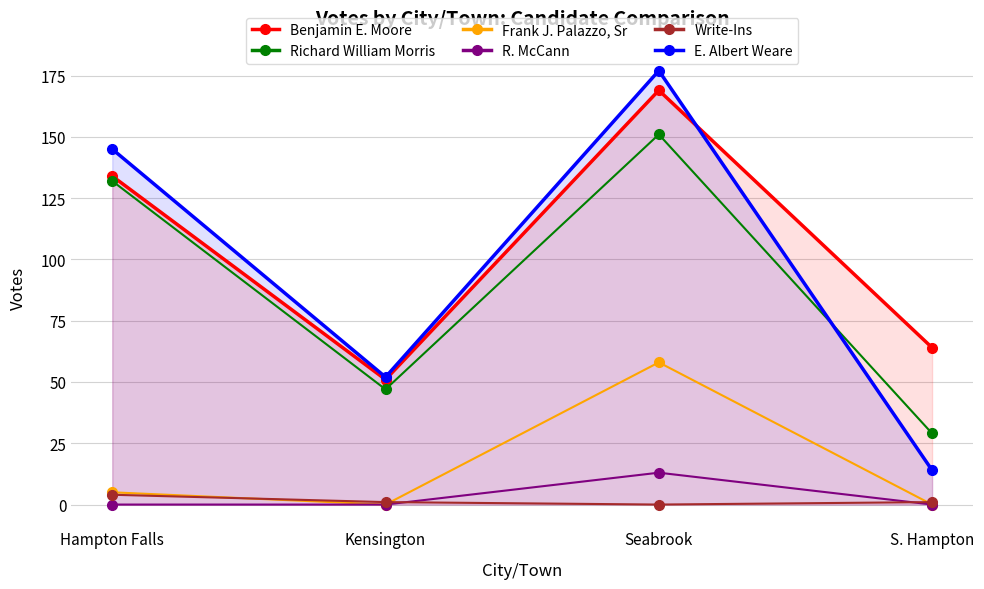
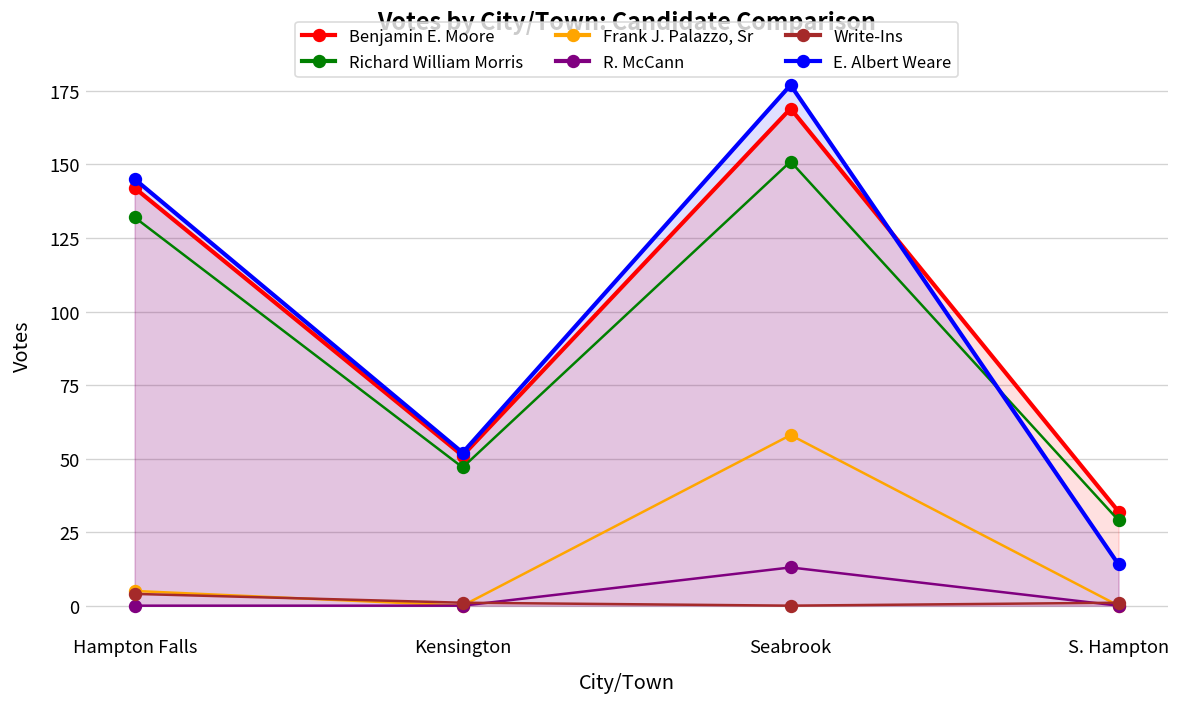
  {
    "Benjamin E. Moore": {
-     "Hampton Falls": 134,
+     "Hampton Falls": 142,
      "Seabrook": 169,
-     "S. Hampton": 64
+     "S. Hampton": 32
    },
    "Richard William Morris": {
      "Hampton Falls": 132,
      "Kensington": 47,
      "Seabrook": 151,
      "S. Hampton": 29
    },
    "Frank J. Palazzo, Sr": {
      "Seabrook": 58
    },
    "R. McCann": {
      "Hampton Falls": 0,
      "Seabrook": 13
    },
    "Write-Ins": {
      "Seabrook": 0
    },
    "E. Albert Weare": {
      "Hampton Falls": 145,
      "Seabrook": 177,
      "S. Hampton": 14
    }
  }
